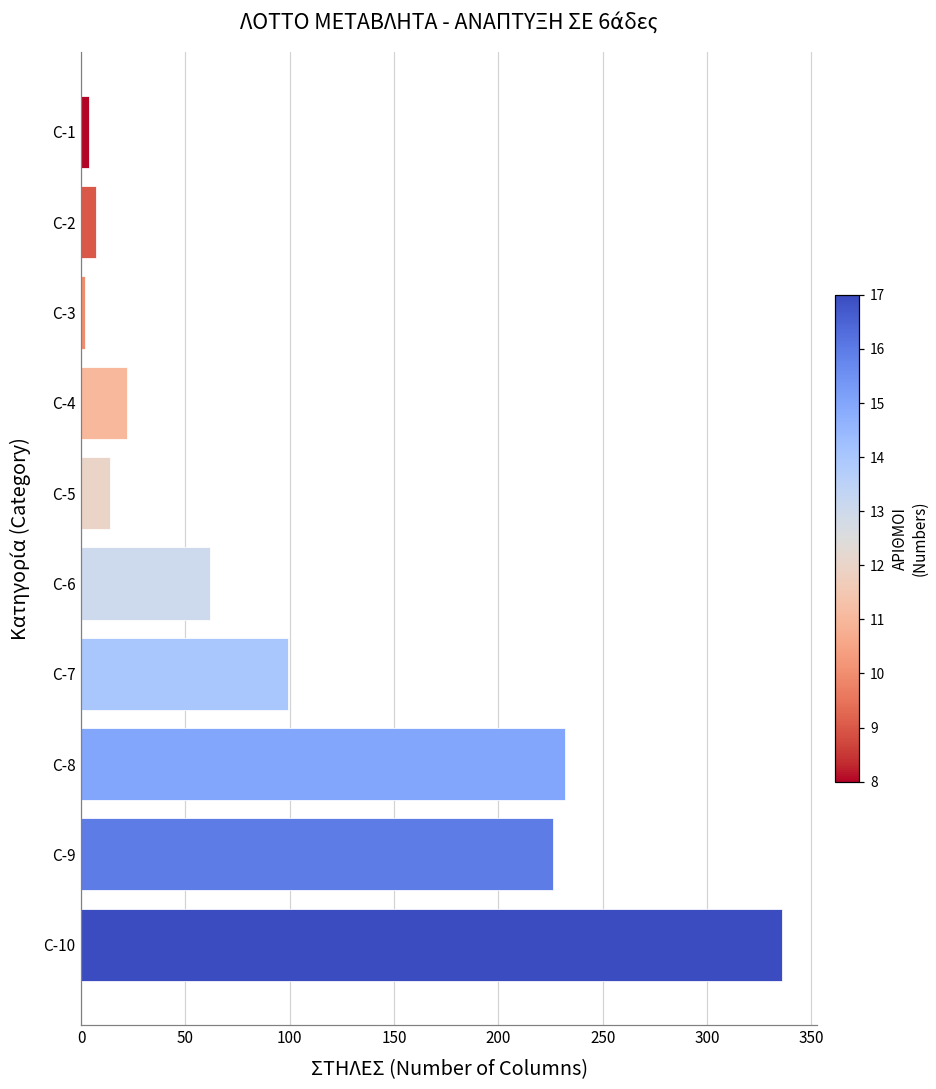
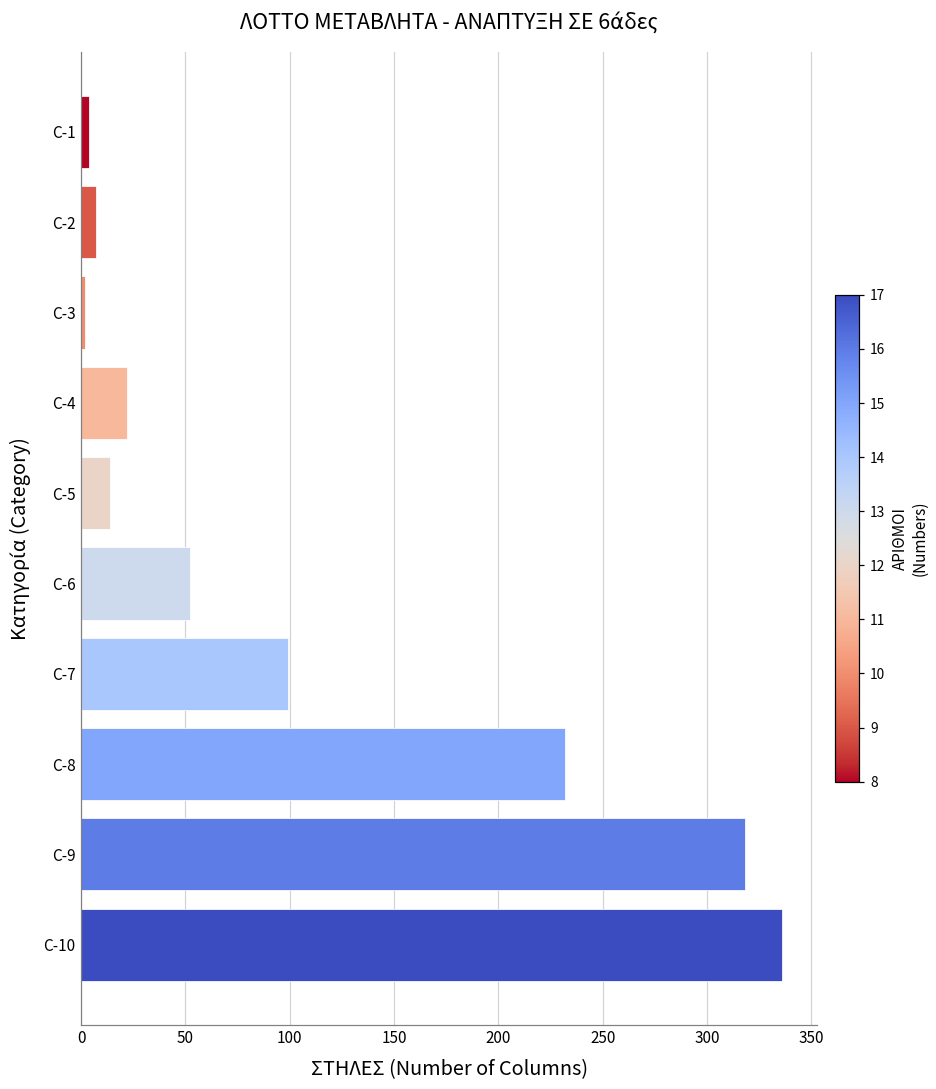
  {
    "C-1": 4,
    "C-2": 7,
    "C-3": 2,
    "C-4": 22,
    "C-5": 14,
-   "C-6": 62,
+   "C-6": 52,
    "C-7": 99,
    "C-8": 232,
-   "C-9": 226,
+   "C-9": 318,
    "C-10": 336
  }
